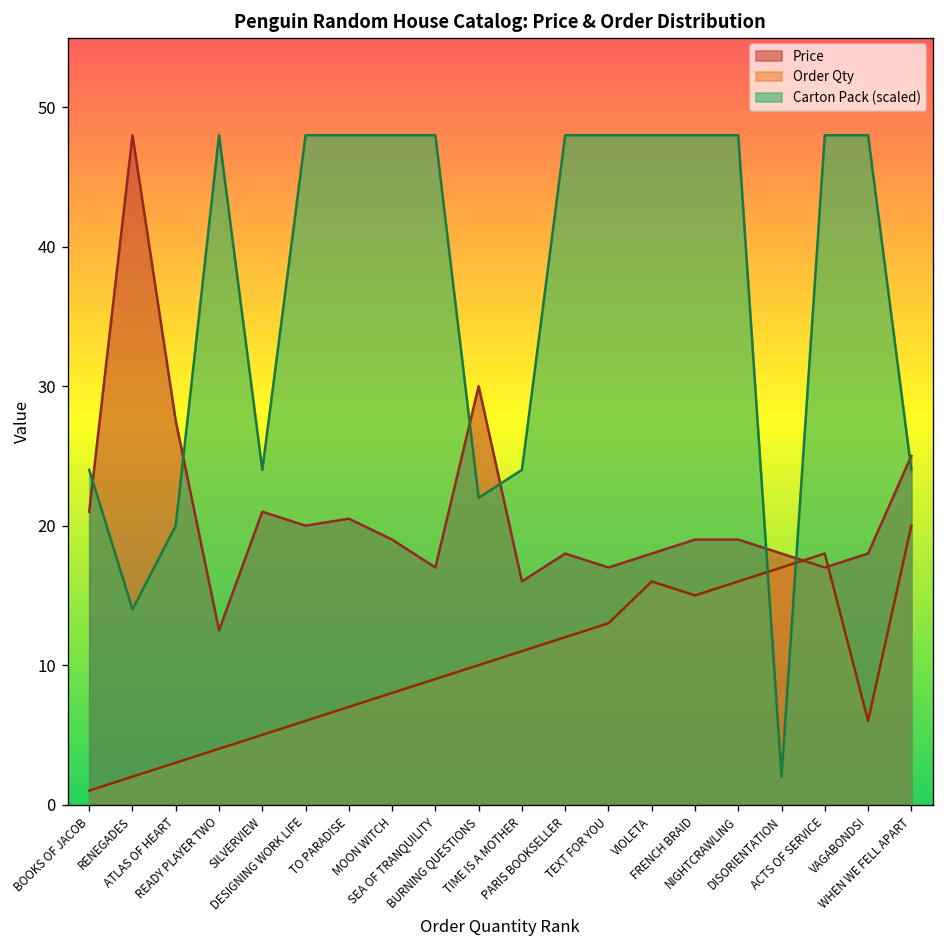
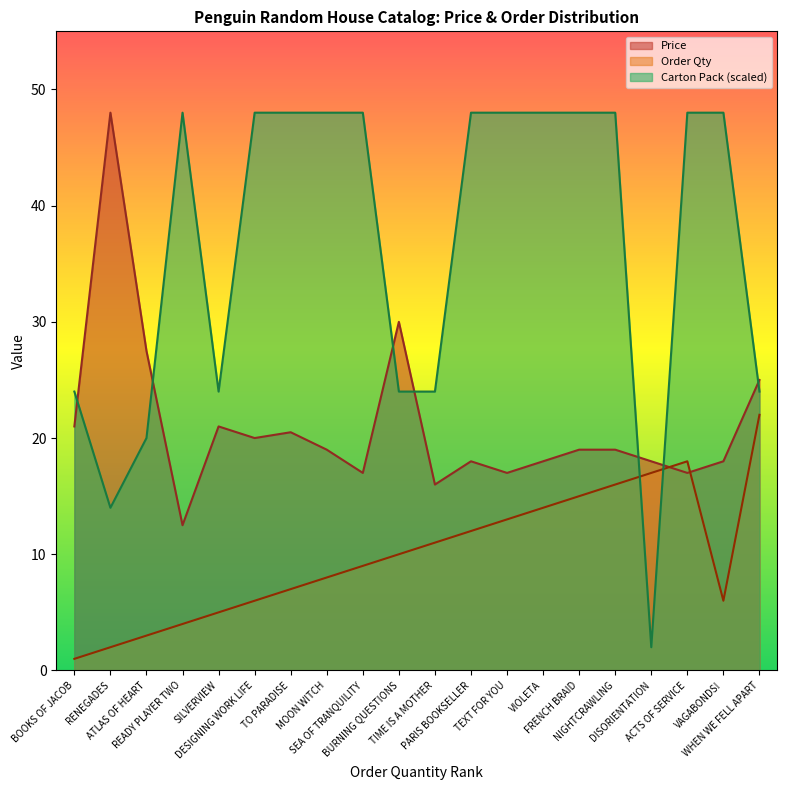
  {
    "Price": {
      "BOOKS OF JACOB": 21.0,
      "RENEGADES": 48.0,
      "ATLAS OF HEART": 27.5,
      "READY PLAYER TWO": 12.5,
      "SILVERVIEW": 21.0,
      "DESIGNING WORK LIFE": 20.0,
      "TO PARADISE": 20.5,
      "MOON WITCH": 19.0,
      "SEA OF TRANQUILITY": 17.0,
      "BURNING QUESTIONS": 30.0,
      "TIME IS A MOTHER": 16.0,
      "PARIS BOOKSELLER": 18.0,
      "TEXT FOR YOU": 17.0,
      "VIOLETA": 18.0,
      "FRENCH BRAID": 19.0,
      "NIGHTCRAWLING": 19.0,
      "DISORIENTATION": 18.0,
      "ACTS OF SERVICE": 17.0,
      "VAGABONDS!": 18.0,
      "WHEN WE FELL APART": 25.0
    },
    "Order Qty": {
      "BOOKS OF JACOB": 1,
      "RENEGADES": 2,
      "ATLAS OF HEART": 3,
      "READY PLAYER TWO": 4,
      "SILVERVIEW": 5,
      "DESIGNING WORK LIFE": 6,
      "TO PARADISE": 7,
      "MOON WITCH": 8,
      "SEA OF TRANQUILITY": 9,
      "BURNING QUESTIONS": 10,
      "TIME IS A MOTHER": 11,
      "PARIS BOOKSELLER": 12,
      "TEXT FOR YOU": 13,
-     "VIOLETA": 16,
+     "VIOLETA": 14,
      "FRENCH BRAID": 15,
      "NIGHTCRAWLING": 16,
      "DISORIENTATION": 17,
      "ACTS OF SERVICE": 18,
      "VAGABONDS!": 6,
-     "WHEN WE FELL APART": 20
+     "WHEN WE FELL APART": 22
    },
    "Carton Pack (scaled)": {
      "BOOKS OF JACOB": 24.0,
      "RENEGADES": 14.0,
      "ATLAS OF HEART": 20.0,
      "READY PLAYER TWO": 48.0,
      "SILVERVIEW": 24.0,
      "DESIGNING WORK LIFE": 48.0,
      "TO PARADISE": 48.0,
      "MOON WITCH": 48.0,
      "SEA OF TRANQUILITY": 48.0,
-     "BURNING QUESTIONS": 22.0,
+     "BURNING QUESTIONS": 24.0,
      "TIME IS A MOTHER": 24.0,
      "PARIS BOOKSELLER": 48.0,
      "TEXT FOR YOU": 48.0,
      "VIOLETA": 48.0,
      "FRENCH BRAID": 48.0,
      "NIGHTCRAWLING": 48.0,
      "DISORIENTATION": 2.0,
      "ACTS OF SERVICE": 48.0,
      "VAGABONDS!": 48.0,
      "WHEN WE FELL APART": 24.0
    }
  }
